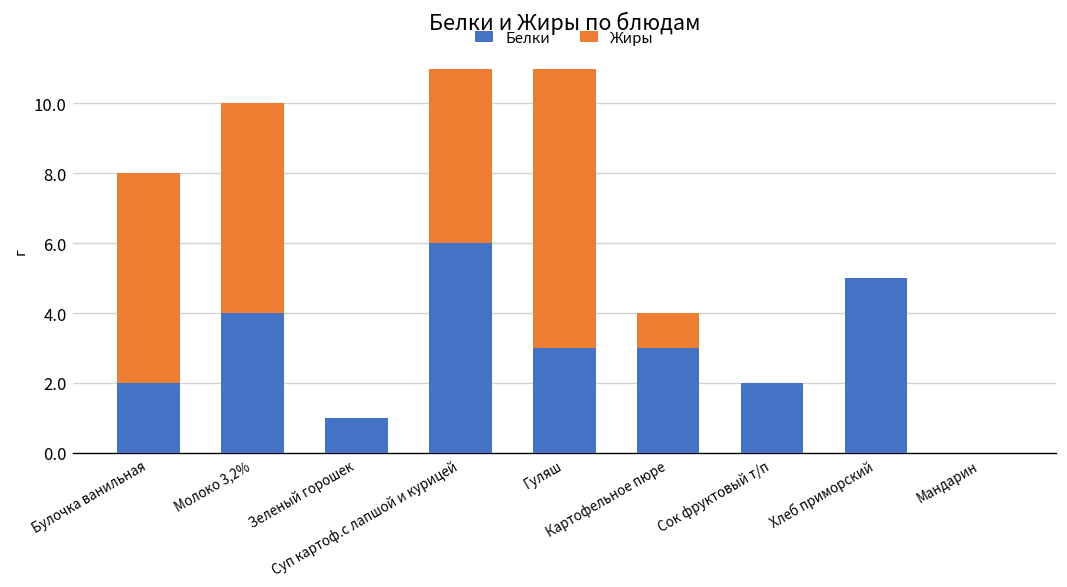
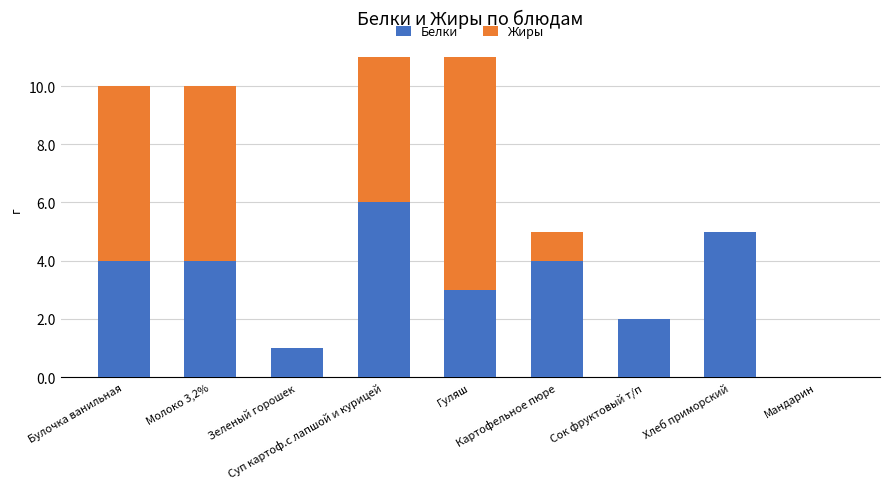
  {
    "Белки": {
-     "Булочка ванильная": 2,
+     "Булочка ванильная": 4,
      "Молоко 3,2%": 4,
      "Зеленый горошек": 1,
      "Суп картоф.с лапшой и курицей": 6,
      "Гуляш": 3,
-     "Картофельное пюре": 3,
+     "Картофельное пюре": 4,
      "Сок фруктовый т/п": 2,
      "Хлеб приморский": 5,
      "Мандарин": 0
    },
    "Жиры": {
      "Булочка ванильная": 6,
      "Молоко 3,2%": 6,
      "Зеленый горошек": 0,
      "Суп картоф.с лапшой и курицей": 5,
      "Гуляш": 8,
      "Картофельное пюре": 1,
      "Сок фруктовый т/п": 0,
      "Хлеб приморский": 0,
      "Мандарин": 0
    }
  }
